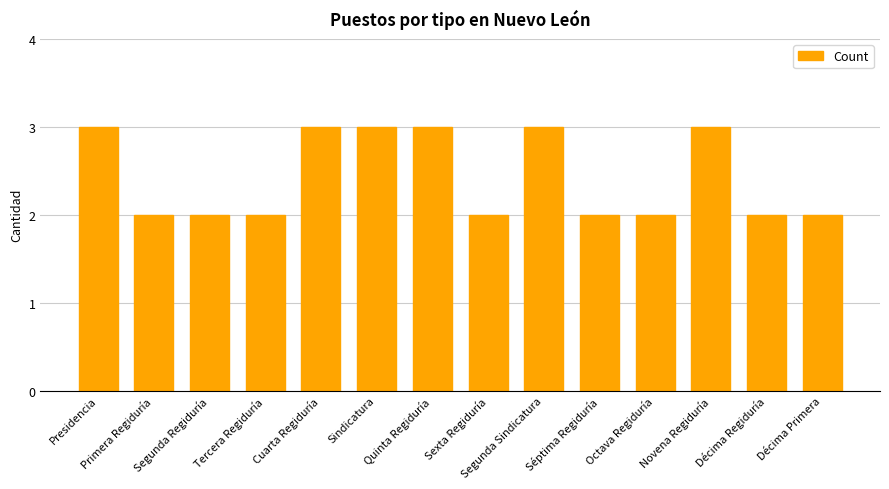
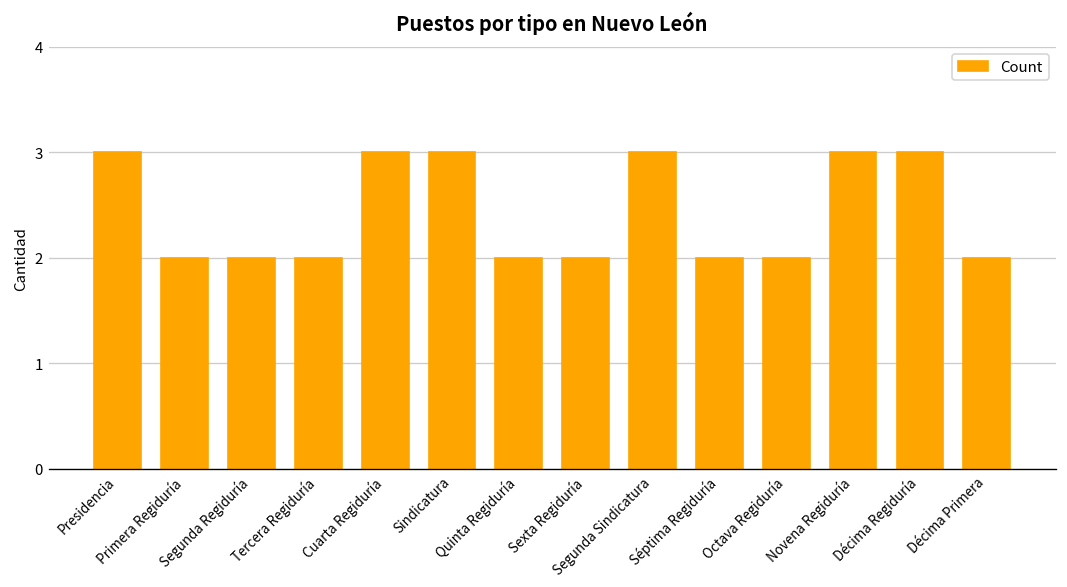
  {
    "Presidencia": 3,
    "Primera Regiduría": 2,
    "Segunda Regiduría": 2,
    "Tercera Regiduría": 2,
    "Cuarta Regiduría": 3,
    "Sindicatura": 3,
-   "Quinta Regiduría": 3,
+   "Quinta Regiduría": 2,
    "Sexta Regiduría": 2,
    "Segunda Sindicatura": 3,
    "Séptima Regiduría": 2,
    "Octava Regiduría": 2,
    "Novena Regiduría": 3,
-   "Décima Regiduría": 2,
+   "Décima Regiduría": 3,
    "Décima Primera": 2
  }
